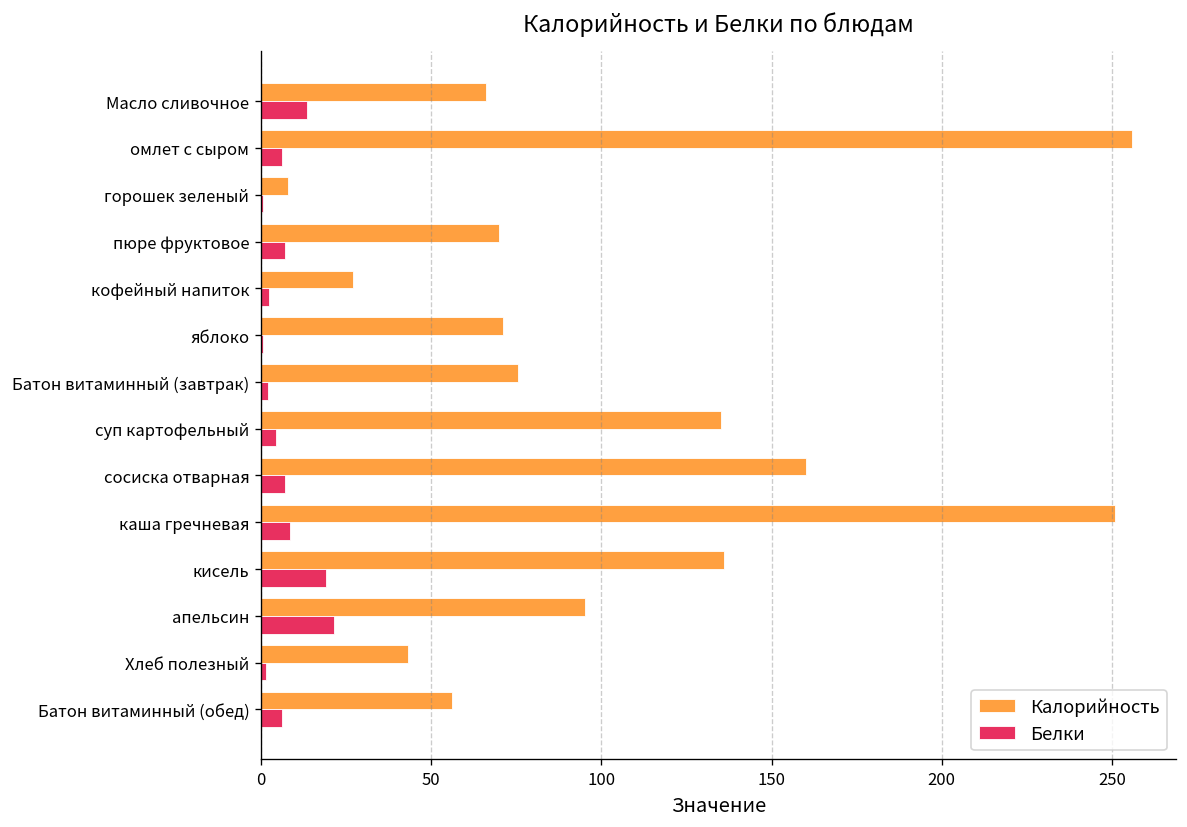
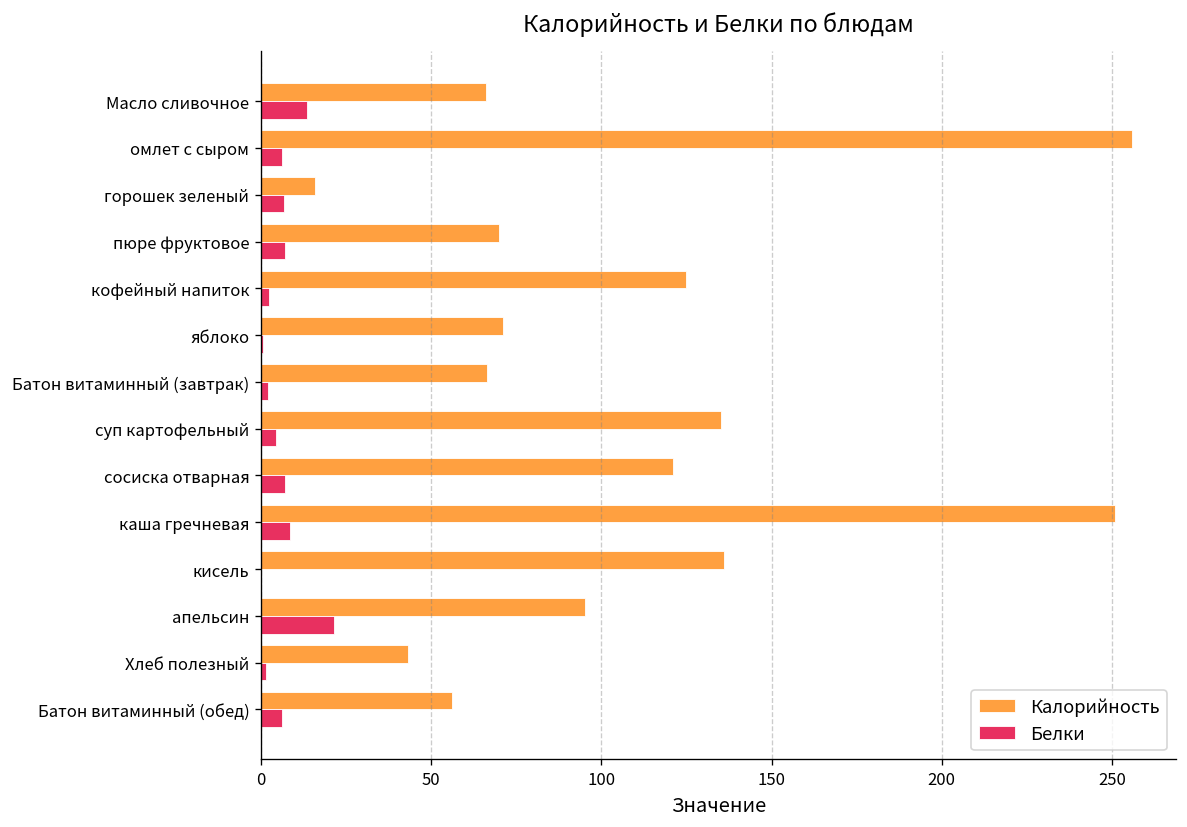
  {
    "Калорийность": {
      "Масло сливочное": 66,
      "омлет с сыром": 256,
-     "горошек зеленый": 8,
+     "горошек зеленый": 16,
      "пюре фруктовое": 70,
-     "кофейный напиток": 27,
+     "кофейный напиток": 125,
      "яблоко": 71,
-     "Батон витаминный (завтрак)": 76,
+     "Батон витаминный (завтрак)": 67,
      "суп картофельный": 135,
-     "сосиска отварная": 160,
+     "сосиска отварная": 121,
      "каша гречневая": 251,
      "кисель": 136,
      "апельсин": 95,
      "Хлеб полезный": 43,
      "Батон витаминный (обед)": 56
    },
    "Белки": {
      "Масло сливочное": 13,
      "омлет с сыром": 6,
-     "горошек зеленый": 1,
+     "горошек зеленый": 7,
      "пюре фруктовое": 7,
      "кофейный напиток": 2,
      "Батон витаминный (завтрак)": 2,
      "суп картофельный": 5,
      "сосиска отварная": 7,
      "каша гречневая": 9,
-     "кисель": 19,
+     "кисель": 0,
      "апельсин": 22,
      "Хлеб полезный": 2,
      "Батон витаминный (обед)": 6
    }
  }
